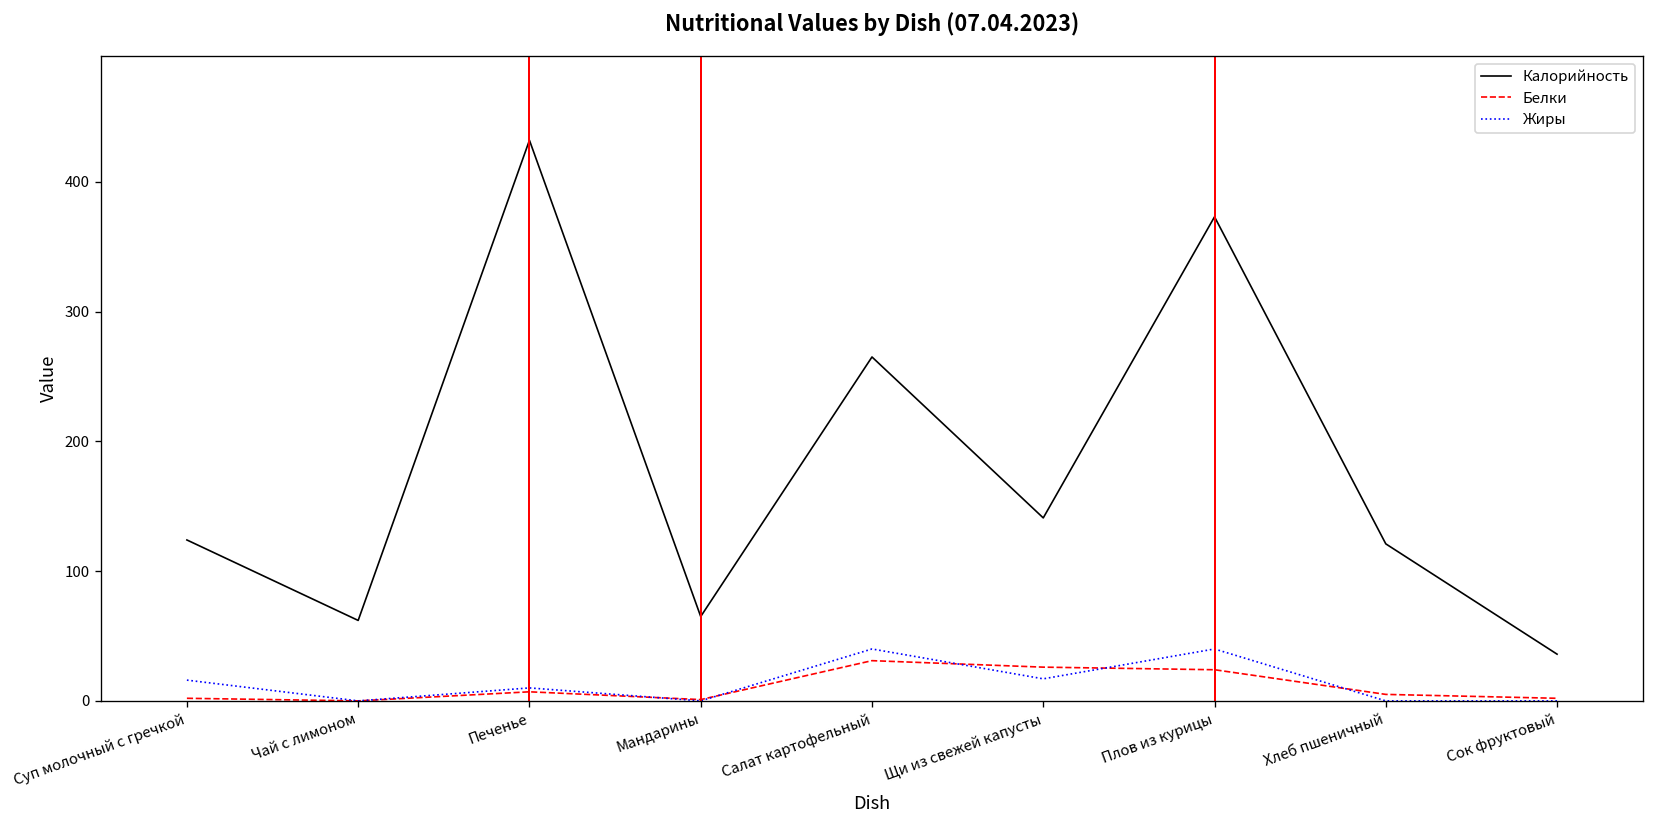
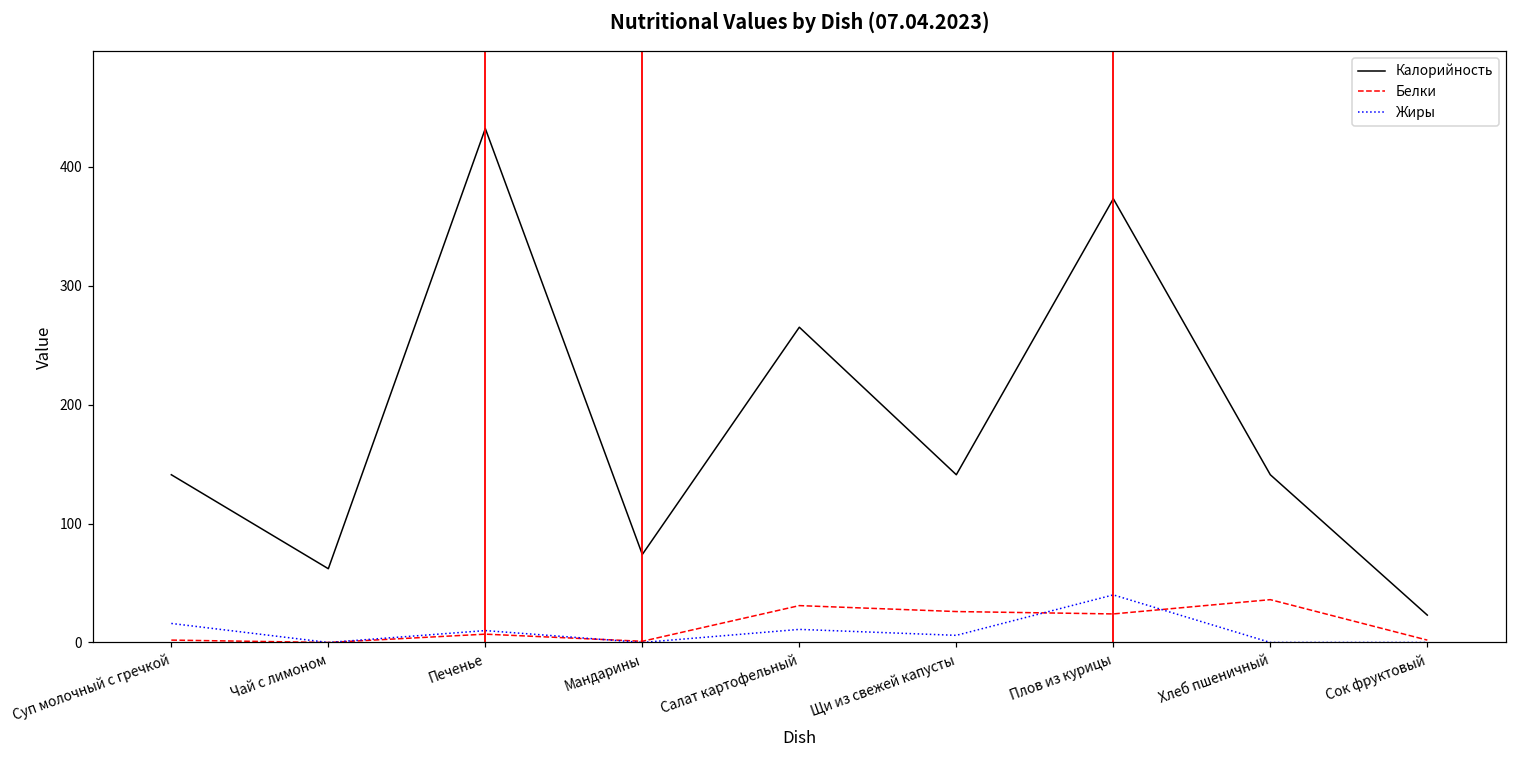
  {
    "Калорийность": {
-     "Суп молочный с гречкой": 124,
+     "Суп молочный с гречкой": 141,
      "Чай с лимоном": 62,
      "Печенье": 432,
-     "Мандарины": 65,
+     "Мандарины": 74,
      "Салат картофельный": 265,
      "Щи из свежей капусты": 141,
      "Плов из курицы": 373,
-     "Хлеб пшеничный": 121,
-     "Сок фруктовый": 36
+     "Хлеб пшеничный": 141,
+     "Сок фруктовый": 23
    },
    "Белки": {
      "Суп молочный с гречкой": 2,
      "Печенье": 7,
      "Салат картофельный": 31,
      "Щи из свежей капусты": 26,
      "Плов из курицы": 24,
-     "Хлеб пшеничный": 5
+     "Хлеб пшеничный": 36
    },
    "Жиры": {
      "Суп молочный с гречкой": 16,
      "Печенье": 10,
-     "Салат картофельный": 40,
-     "Щи из свежей капусты": 17,
+     "Салат картофельный": 11,
+     "Щи из свежей капусты": 6,
      "Плов из курицы": 40,
      "Хлеб пшеничный": 0
    }
  }
